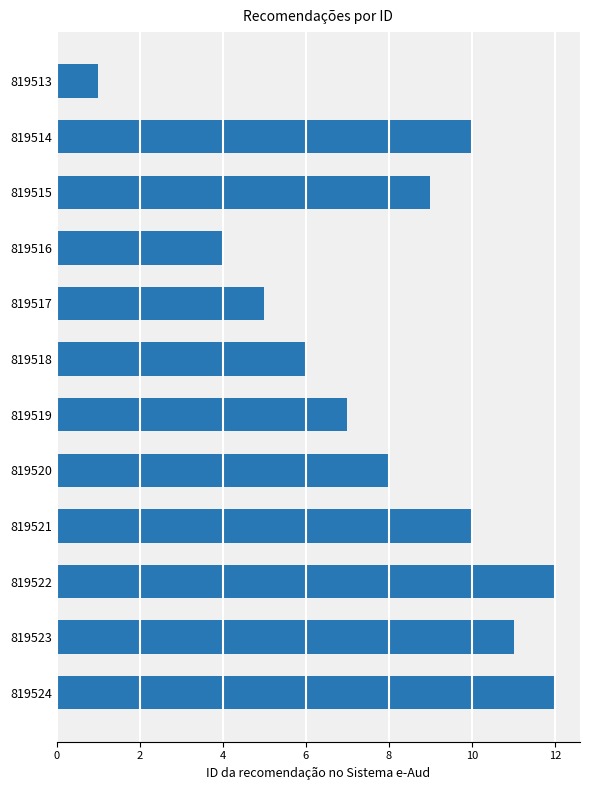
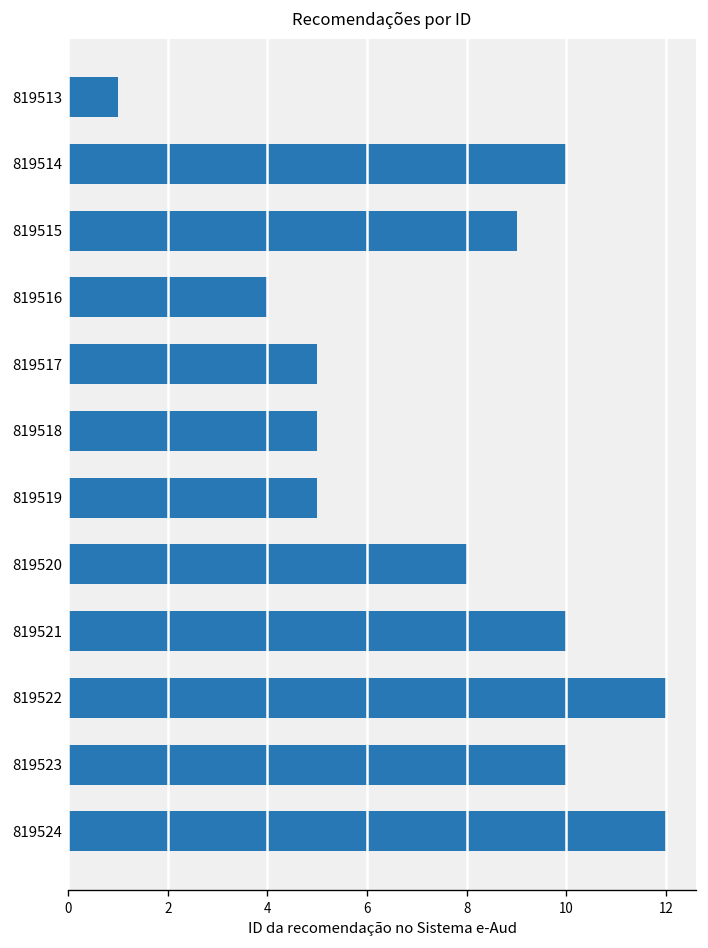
  {
    "819513": 1.0,
    "819514": 10.0,
    "819515": 9.0,
    "819516": 4.0,
    "819517": 5.0,
-   "819518": 6.0,
-   "819519": 7.0,
+   "819518": 5.0,
+   "819519": 5.0,
    "819520": 8.0,
    "819521": 10.0,
    "819522": 12.0,
-   "819523": 11.0,
+   "819523": 10.0,
    "819524": 12.0
  }
